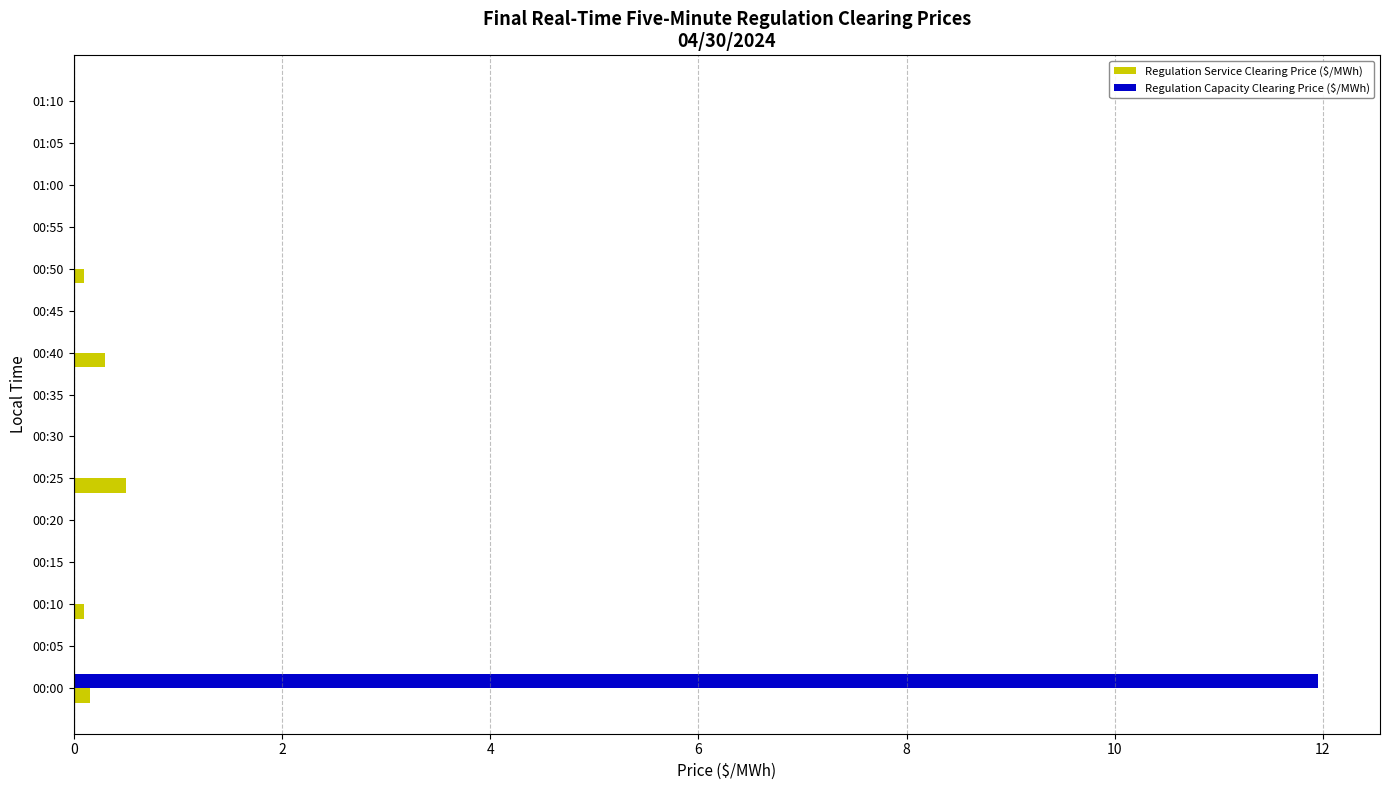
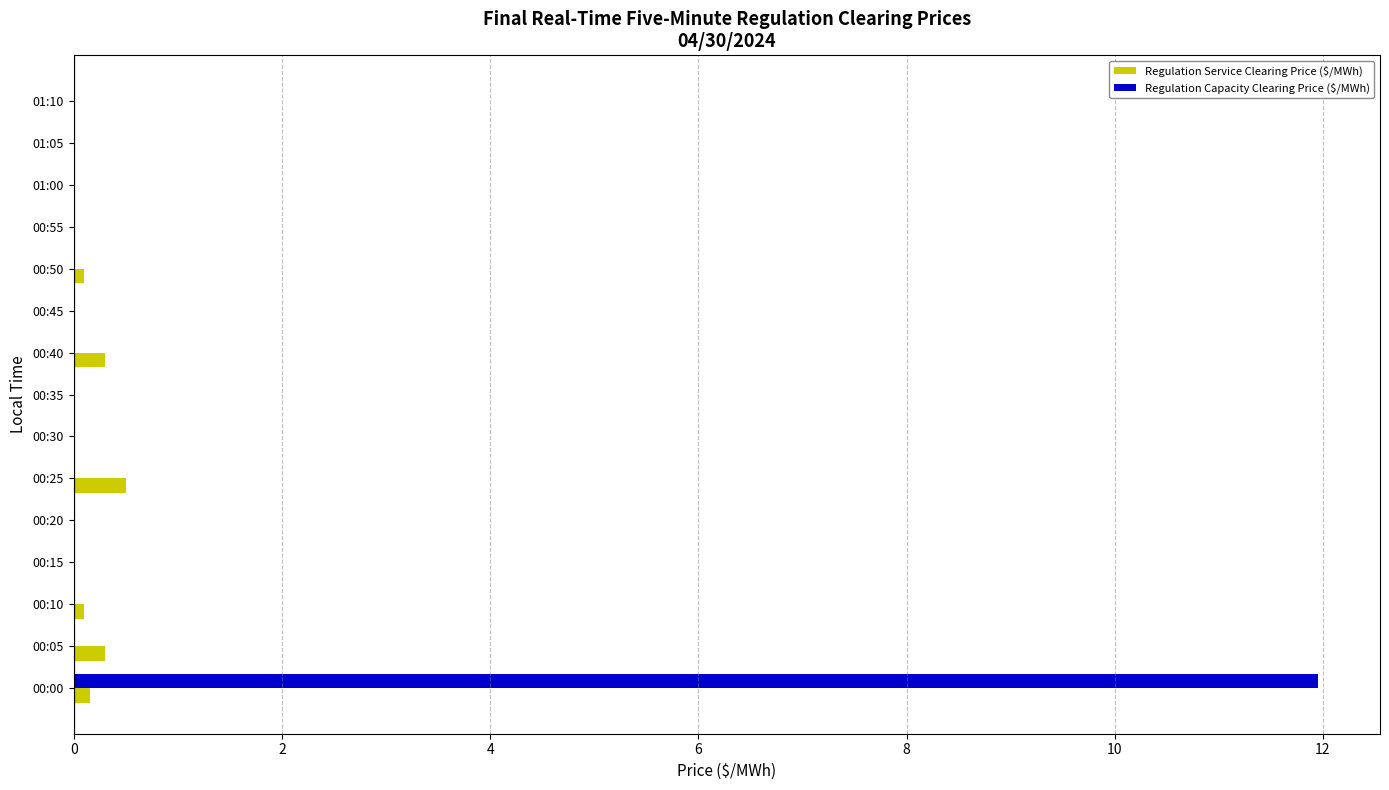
  {
    "Regulation Service Clearing Price ($/MWh)": {
      "01:10": 0.0,
      "01:05": 0.0,
      "01:00": 0.0,
      "00:55": 0.0,
      "00:50": 0.1,
      "00:45": 0.0,
      "00:40": 0.3,
      "00:35": 0.0,
      "00:30": 0.0,
      "00:25": 0.5,
      "00:20": 0.0,
      "00:15": 0.0,
      "00:10": 0.1,
-     "00:05": 0.0,
+     "00:05": 0.3,
      "00:00": 0.16
    },
    "Regulation Capacity Clearing Price ($/MWh)": {
      "01:10": 0.0,
      "01:05": 0.0,
      "01:00": 0.0,
      "00:55": 0.0,
      "00:50": 0.0,
      "00:45": 0.0,
      "00:40": 0.0,
      "00:35": 0.0,
      "00:30": 0.0,
      "00:25": 0.0,
      "00:20": 0.0,
      "00:15": 0.0,
      "00:10": 0.0,
      "00:05": 0.0,
      "00:00": 11.95
    }
  }
